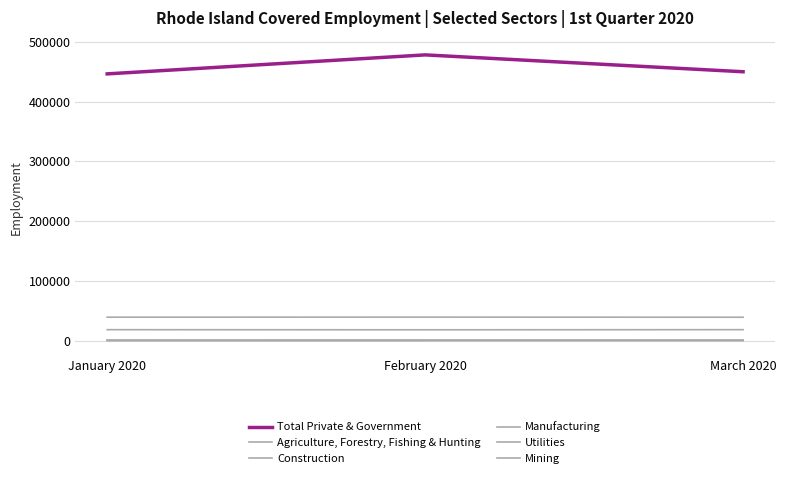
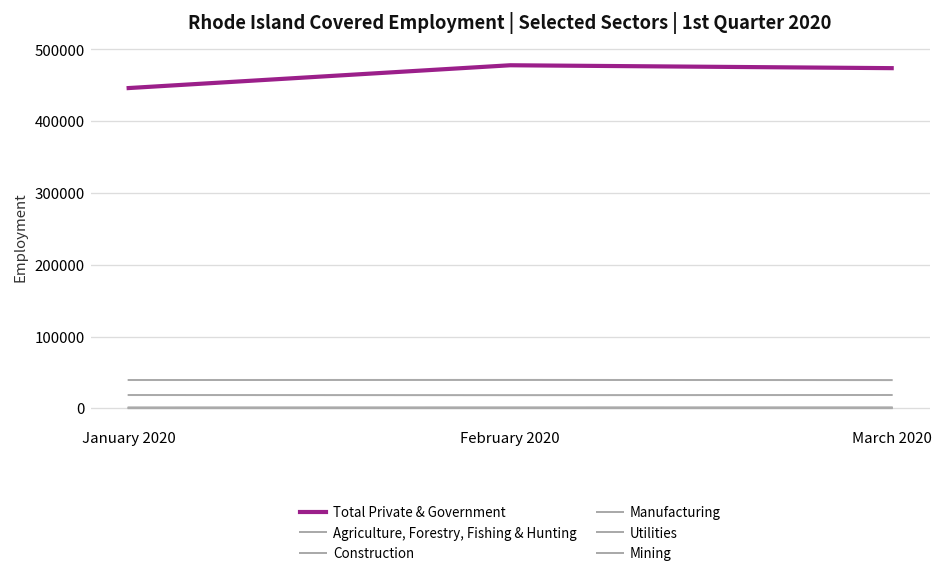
  {
    "Total Private & Government": {
      "January 2020": 450000,
      "February 2020": 480000,
-     "March 2020": 450000
+     "March 2020": 470000
    }
  }
